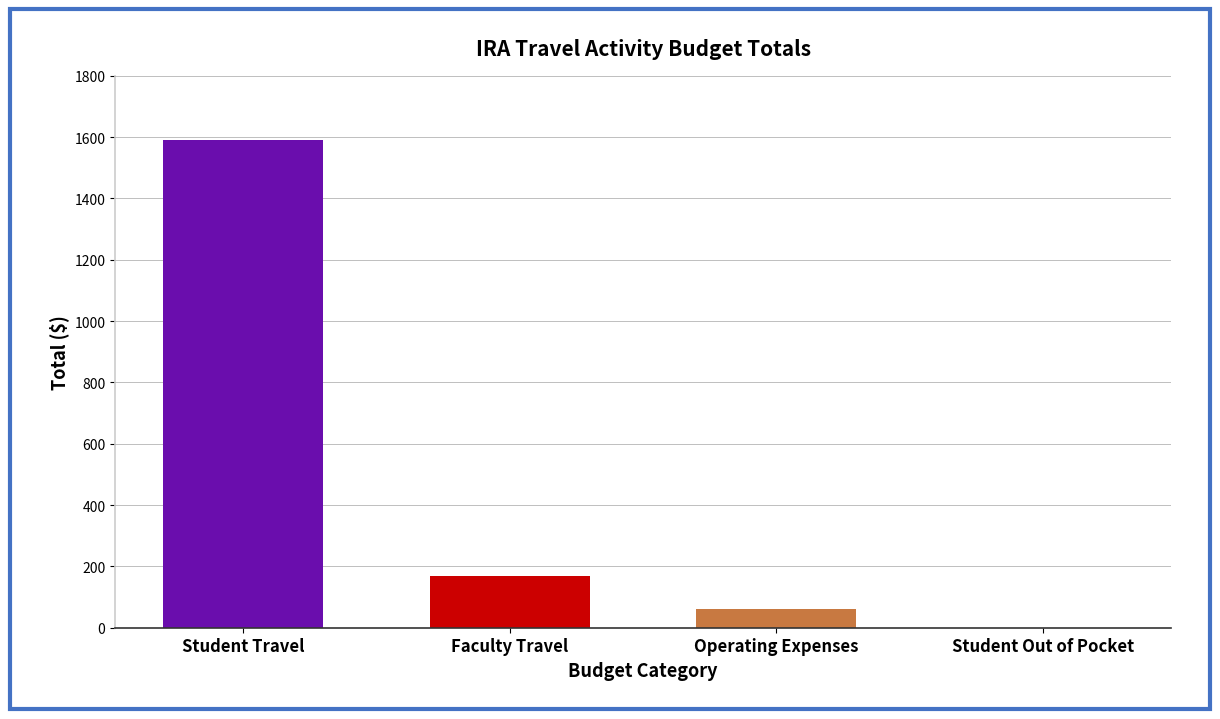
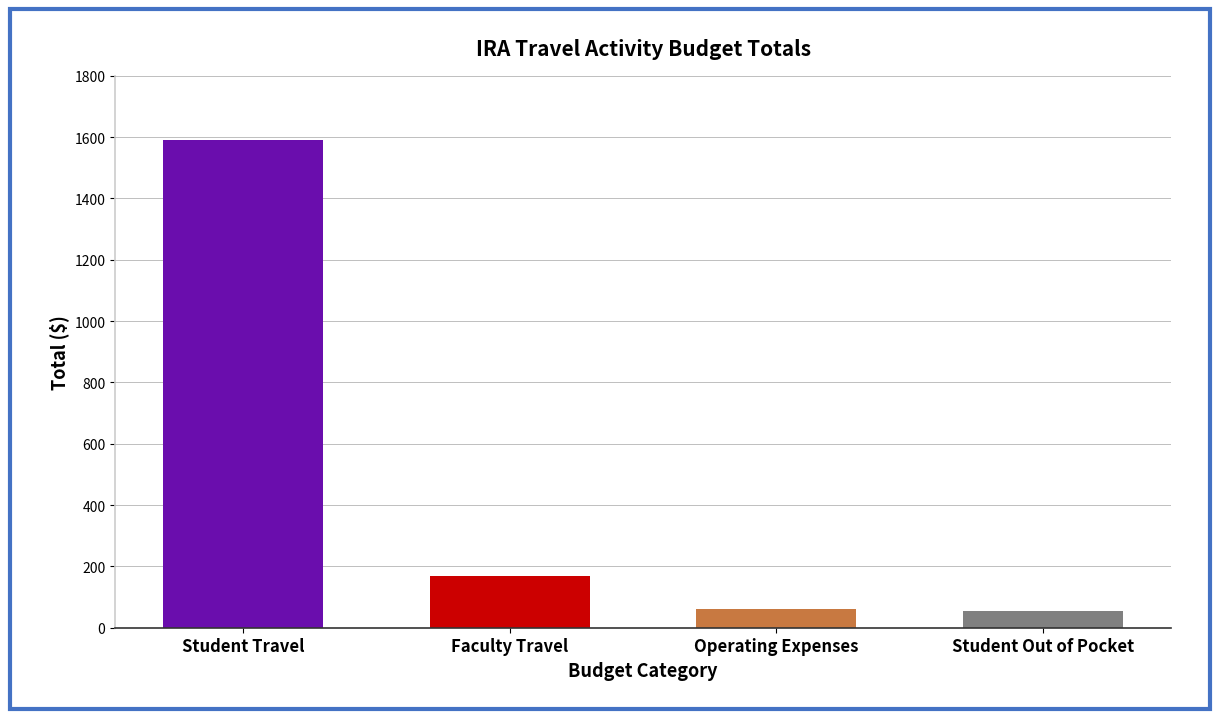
  {
    "Student Travel": 1590,
    "Faculty Travel": 170,
    "Operating Expenses": 60,
-   "Student Out of Pocket": 0
+   "Student Out of Pocket": 60
  }
